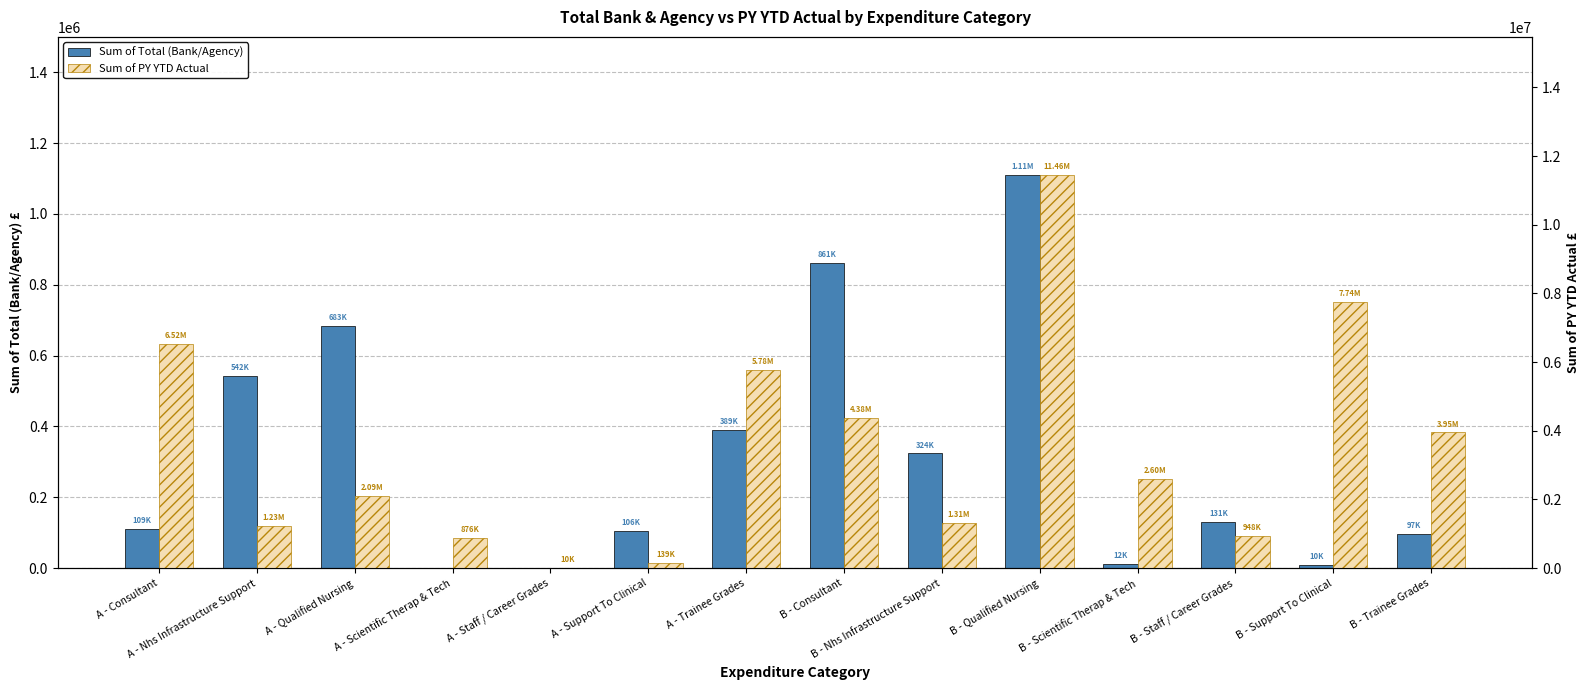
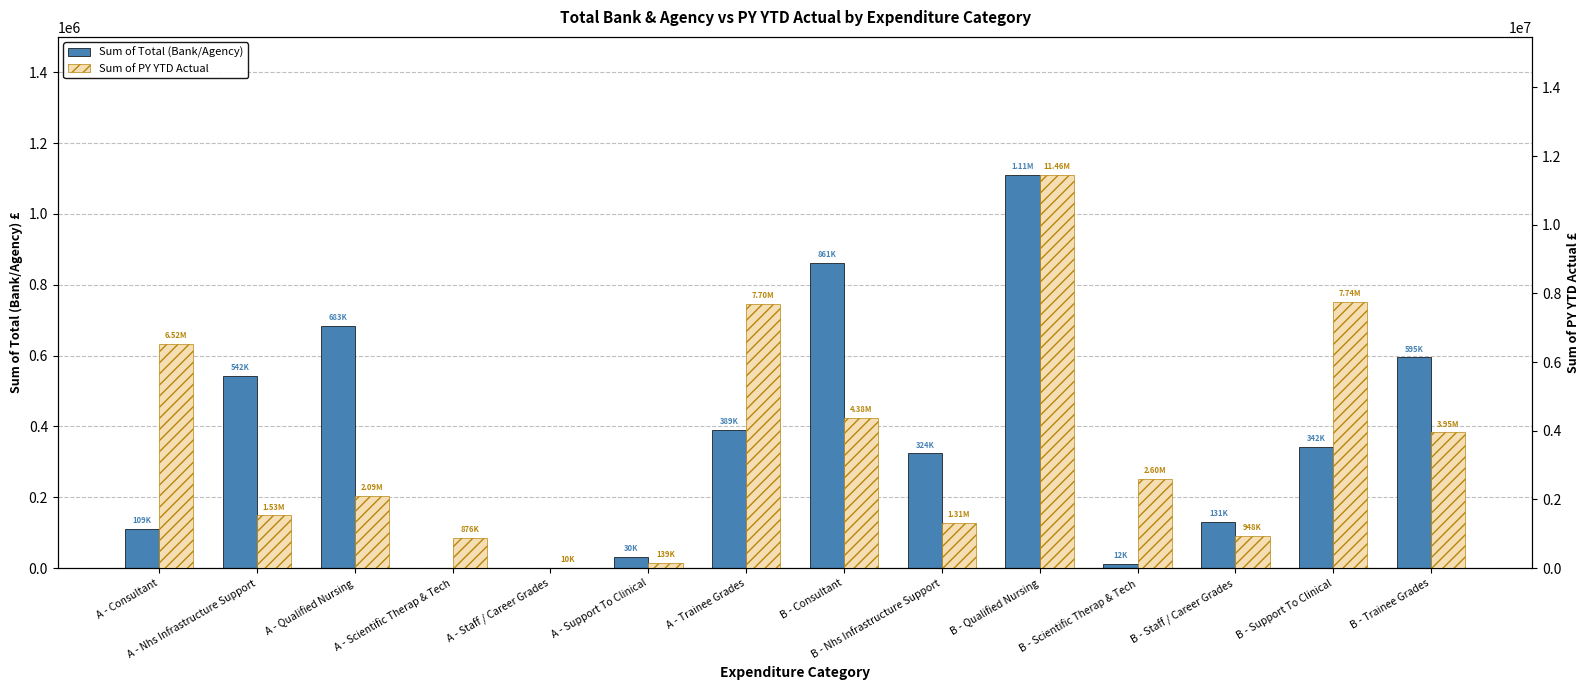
  {
    "Sum of Total (Bank/Agency)": {
      "A - Consultant": "109K",
      "A - Nhs Infrastructure Support": "542K",
      "A - Qualified Nursing": "683K",
-     "A - Support To Clinical": "106K",
+     "A - Support To Clinical": "30K",
      "A - Trainee Grades": "389K",
      "B - Consultant": "861K",
      "B - Nhs Infrastructure Support": "324K",
      "B - Qualified Nursing": "1.11M",
      "B - Scientific Therap & Tech": "12K",
      "B - Staff / Career Grades": "131K",
-     "B - Support To Clinical": "10K",
-     "B - Trainee Grades": "97K"
+     "B - Support To Clinical": "342K",
+     "B - Trainee Grades": "595K"
    },
    "Sum of PY YTD Actual": {
      "A - Consultant": "6.52M",
-     "A - Nhs Infrastructure Support": "1.23M",
+     "A - Nhs Infrastructure Support": "1.53M",
      "A - Qualified Nursing": "2.09M",
      "A - Scientific Therap & Tech": "876K",
      "A - Staff / Career Grades": "10K",
      "A - Support To Clinical": "139K",
-     "A - Trainee Grades": "5.78M",
+     "A - Trainee Grades": "7.70M",
      "B - Consultant": "4.38M",
      "B - Nhs Infrastructure Support": "1.31M",
      "B - Qualified Nursing": "11.46M",
      "B - Scientific Therap & Tech": "2.60M",
      "B - Staff / Career Grades": "948K",
      "B - Support To Clinical": "7.74M",
      "B - Trainee Grades": "3.95M"
    }
  }
